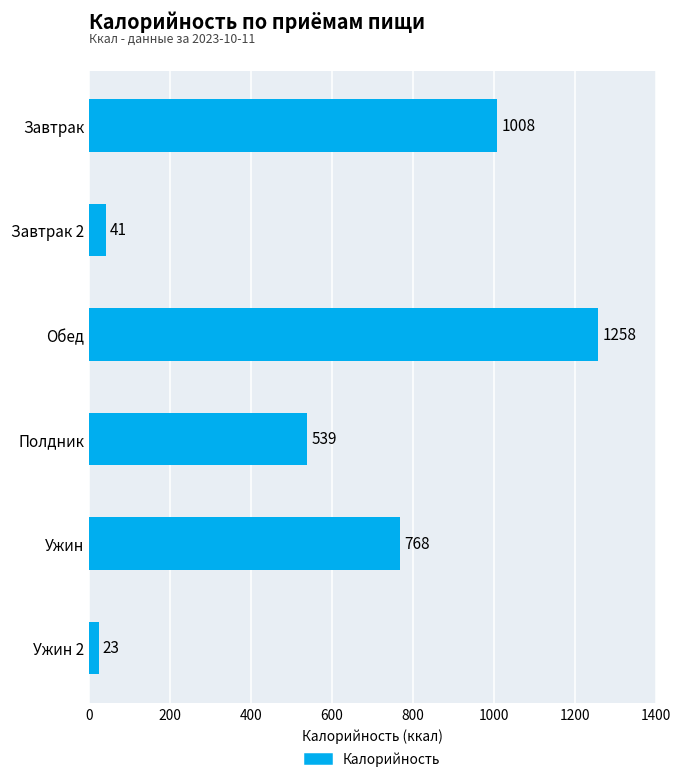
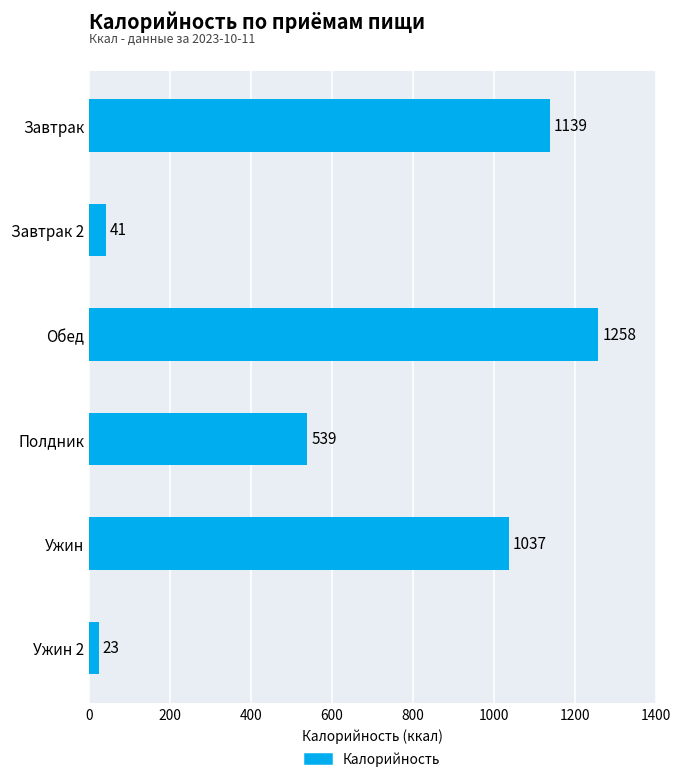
  {
-   "Завтрак": 1008,
+   "Завтрак": 1139,
    "Завтрак 2": 41,
    "Обед": 1258,
    "Полдник": 539,
-   "Ужин": 768,
+   "Ужин": 1037,
    "Ужин 2": 23
  }
